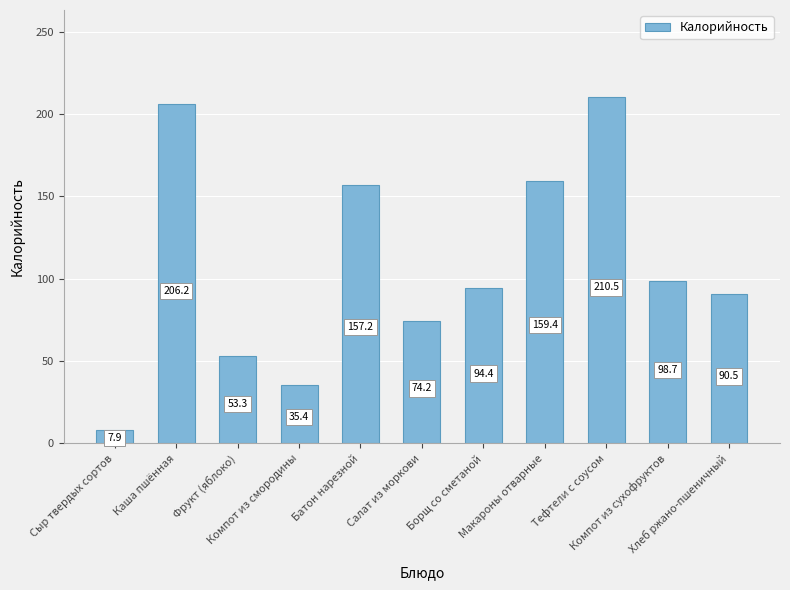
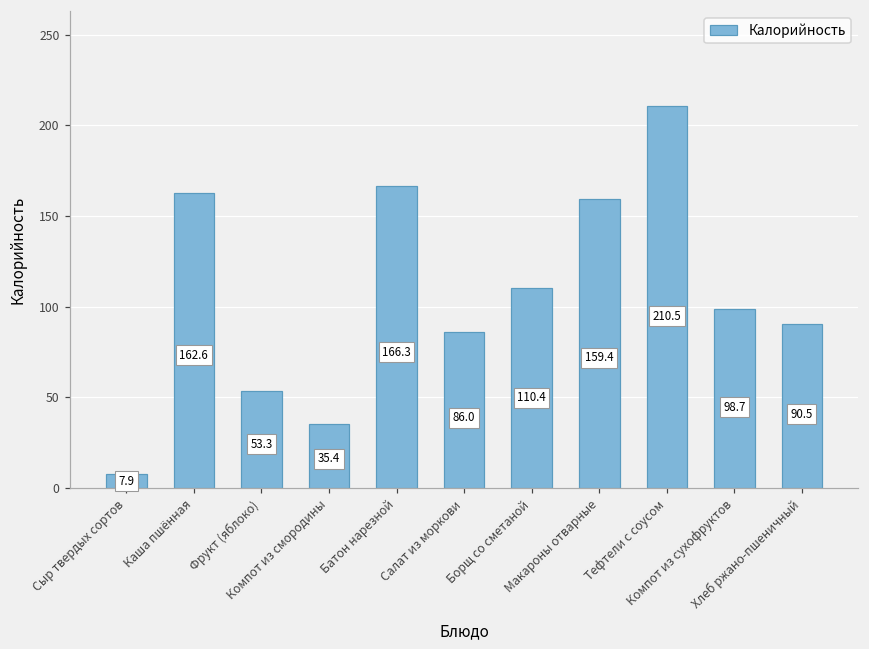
  {
-   "Каша пшённая": 206.2,
-   "Батон нарезной": 157.2,
-   "Салат из моркови": 74.2,
-   "Борщ со сметаной": 94.4
+   "Каша пшённая": 162.6,
+   "Батон нарезной": 166.3,
+   "Салат из моркови": 86.0,
+   "Борщ со сметаной": 110.4
  }
